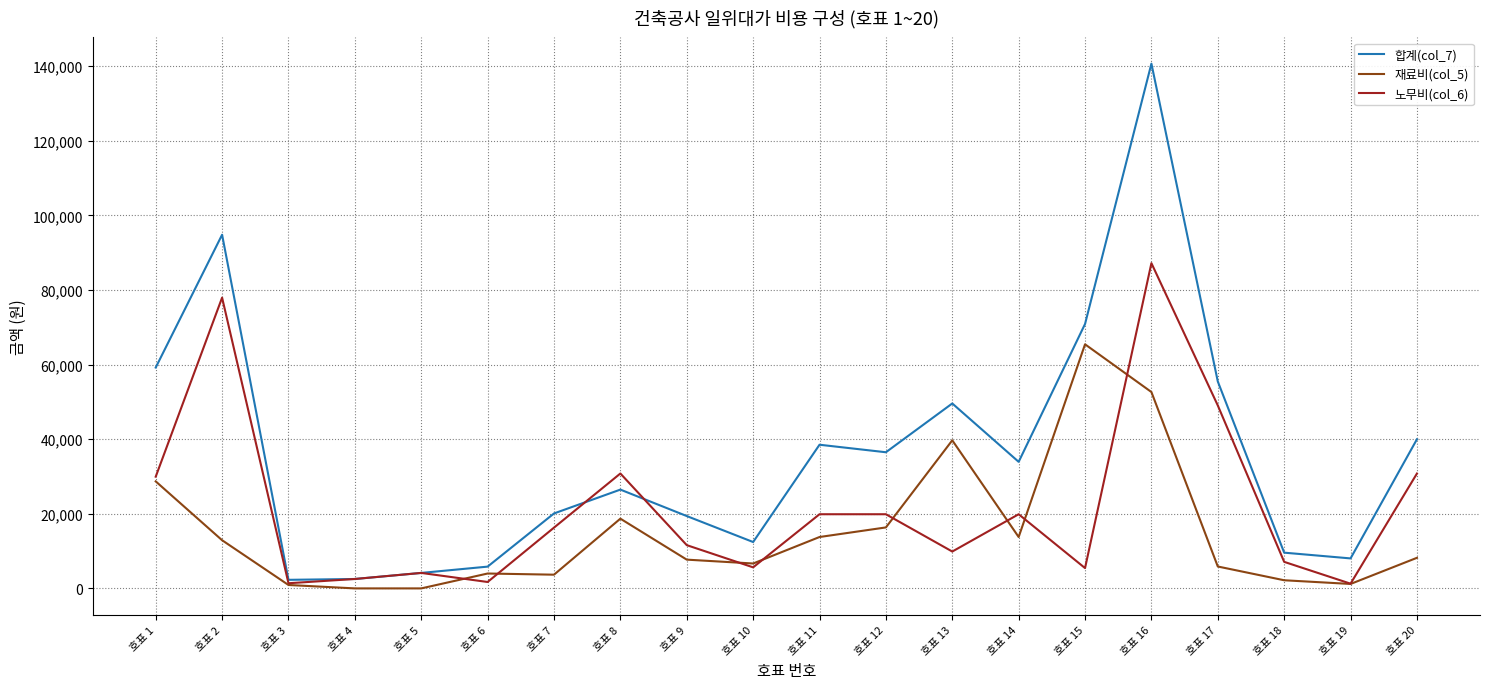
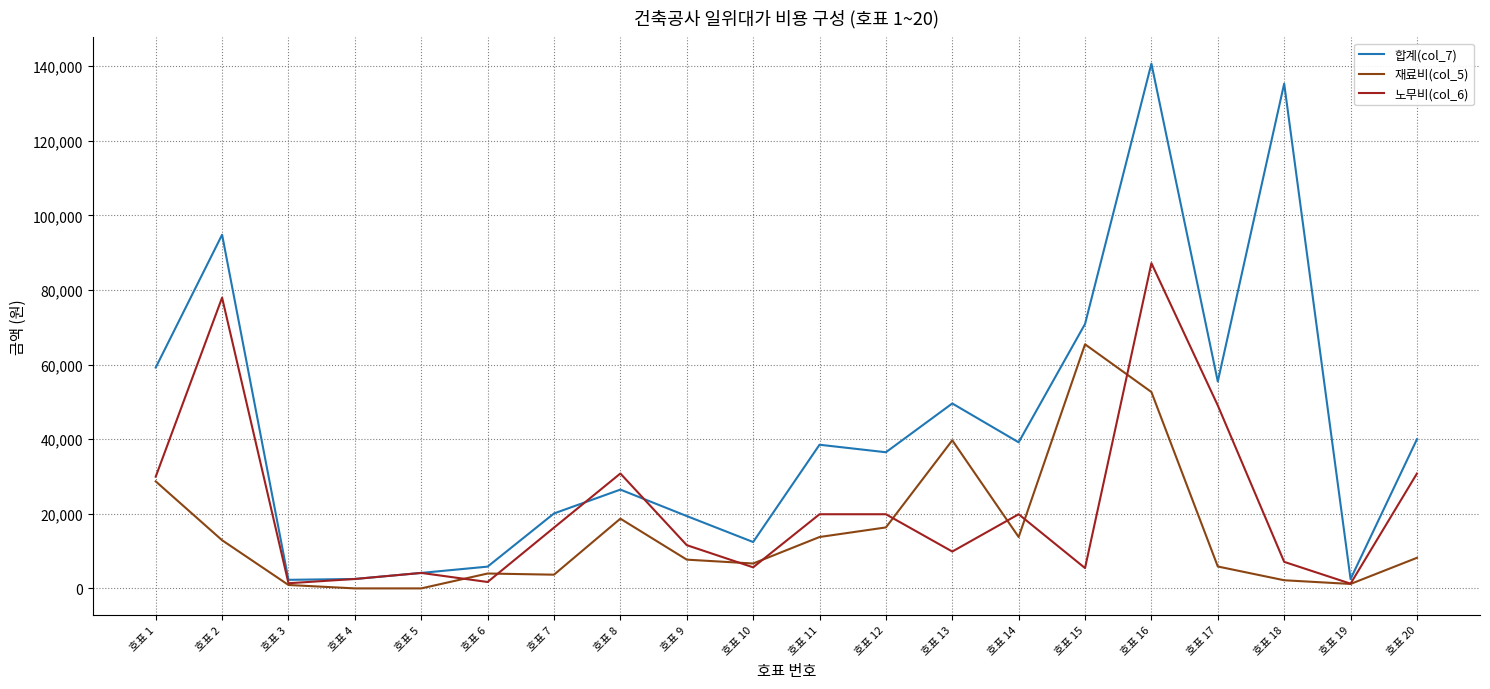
  {
    "합계(col_7)": {
      "호표 1": "59,000",
      "호표 2": "95,000",
      "호표 3": "2,000",
      "호표 6": "6,000",
      "호표 7": "20,000",
      "호표 8": "26,000",
      "호표 9": "19,000",
      "호표 10": "12,000",
      "호표 11": "39,000",
      "호표 12": "36,000",
      "호표 13": "50,000",
-     "호표 14": "34,000",
+     "호표 14": "39,000",
      "호표 15": "71,000",
      "호표 16": "141,000",
      "호표 17": "55,000",
-     "호표 18": "10,000",
-     "호표 19": "8,000",
+     "호표 18": "135,000",
+     "호표 19": "2,000",
      "호표 20": "40,000"
    }
  }
